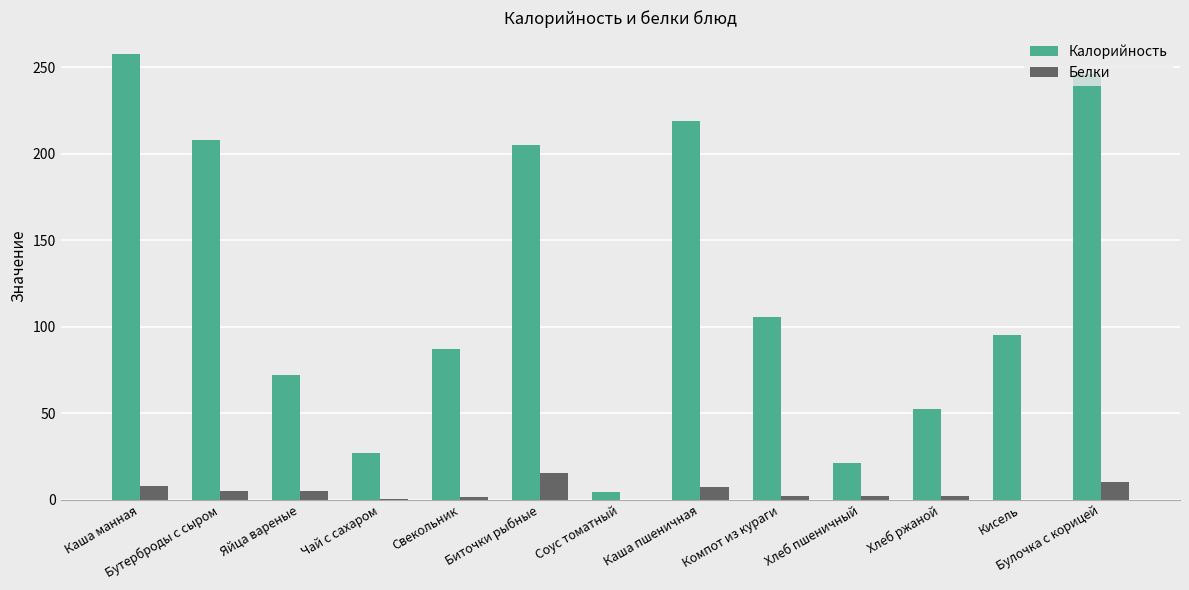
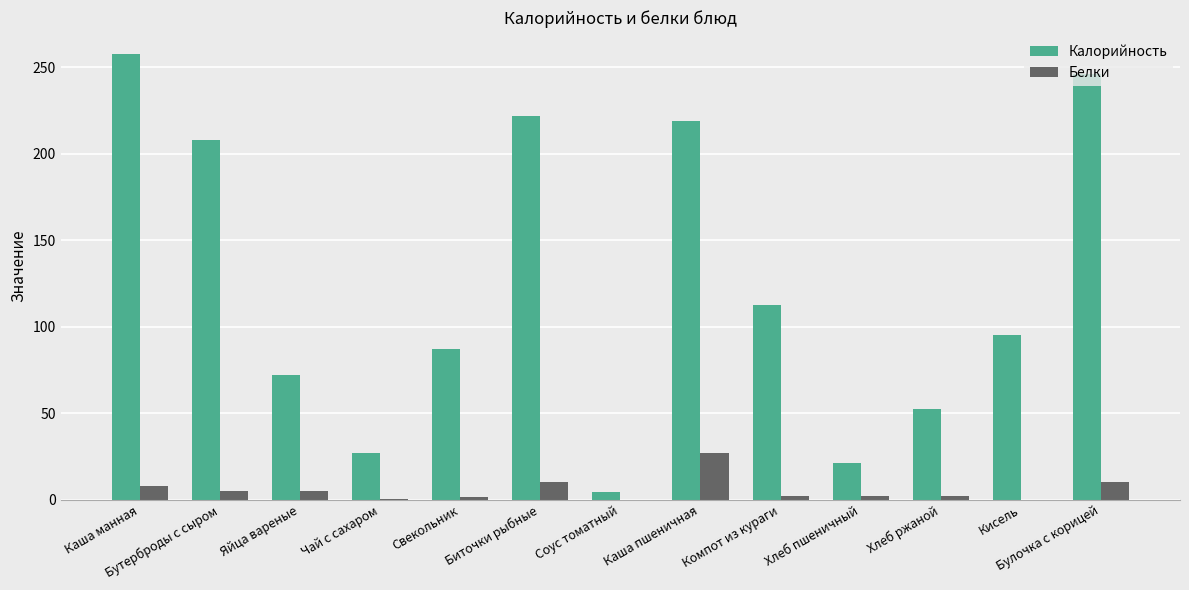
  {
    "Калорийность": {
      "Каша манная": 257,
      "Бутерброды с сыром": 208,
      "Яйца вареные": 72,
      "Чай с сахаром": 27,
      "Свекольник": 87,
-     "Биточки рыбные": 205,
+     "Биточки рыбные": 222,
      "Соус томатный": 4,
      "Каша пшеничная": 219,
-     "Компот из кураги": 106,
+     "Компот из кураги": 112,
      "Хлеб пшеничный": 21,
      "Хлеб ржаной": 52,
      "Кисель": 95
    },
    "Белки": {
      "Каша манная": 8,
      "Бутерброды с сыром": 5,
      "Яйца вареные": 5,
      "Свекольник": 2,
-     "Биточки рыбные": 15,
-     "Каша пшеничная": 8,
+     "Биточки рыбные": 10,
+     "Каша пшеничная": 27,
      "Компот из кураги": 2,
      "Хлеб пшеничный": 2,
      "Хлеб ржаной": 2,
      "Кисель": 0,
      "Булочка с корицей": 10
    }
  }
